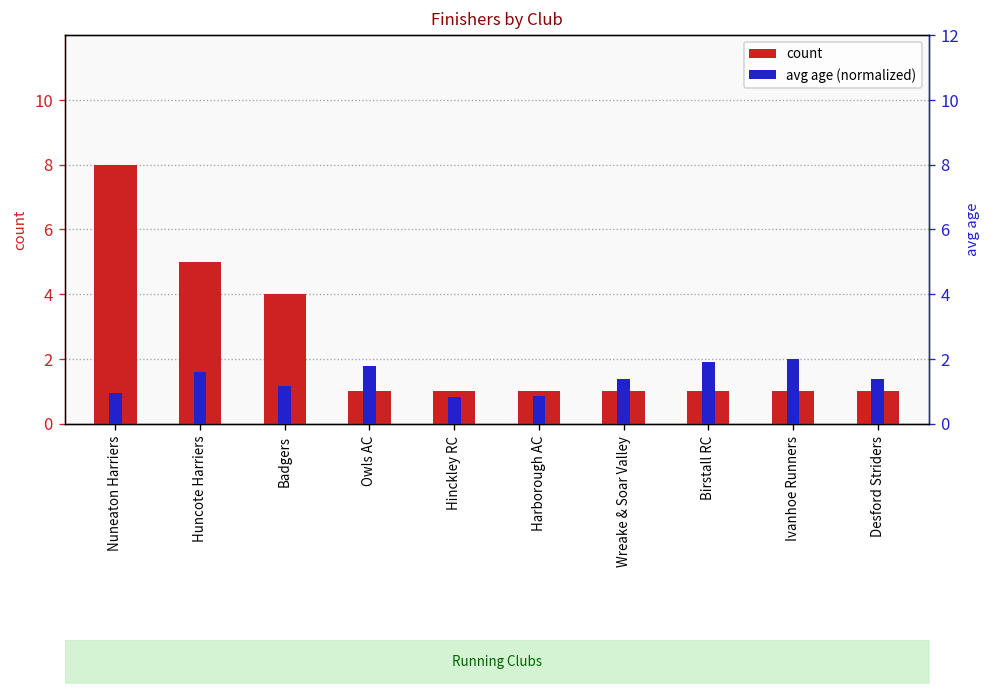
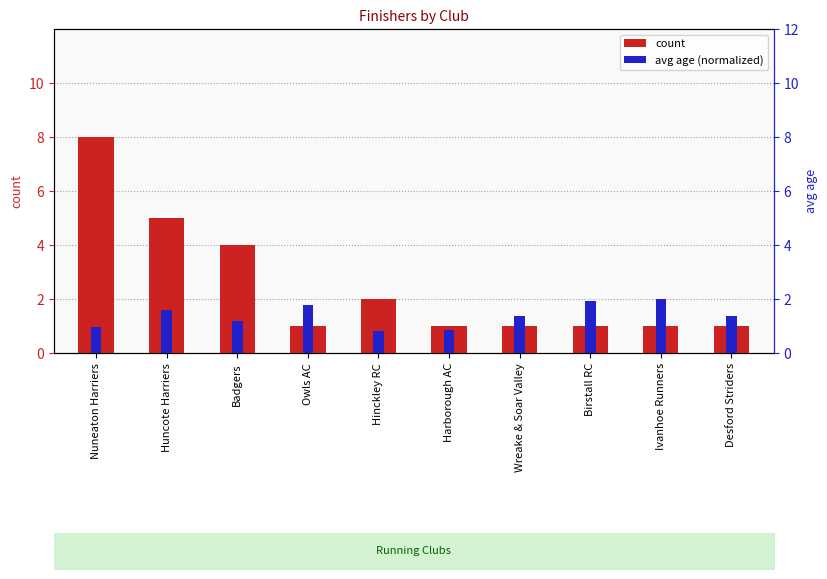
  {
    "count": {
      "Nuneaton Harriers": 8,
      "Huncote Harriers": 5,
      "Badgers": 4,
      "Owls AC": 1,
-     "Hinckley RC": 1,
+     "Hinckley RC": 2,
      "Harborough AC": 1,
      "Wreake & Soar Valley": 1,
      "Birstall RC": 1,
      "Ivanhoe Runners": 1,
      "Desford Striders": 1
    },
    "avg age (normalized)": {
      "Nuneaton Harriers": 1.0,
      "Huncote Harriers": 1.6,
      "Badgers": 1.2,
      "Owls AC": 1.8,
      "Hinckley RC": 0.8,
      "Harborough AC": 0.9,
      "Wreake & Soar Valley": 1.4,
      "Birstall RC": 1.9,
      "Ivanhoe Runners": 2.0,
      "Desford Striders": 1.4
    }
  }
